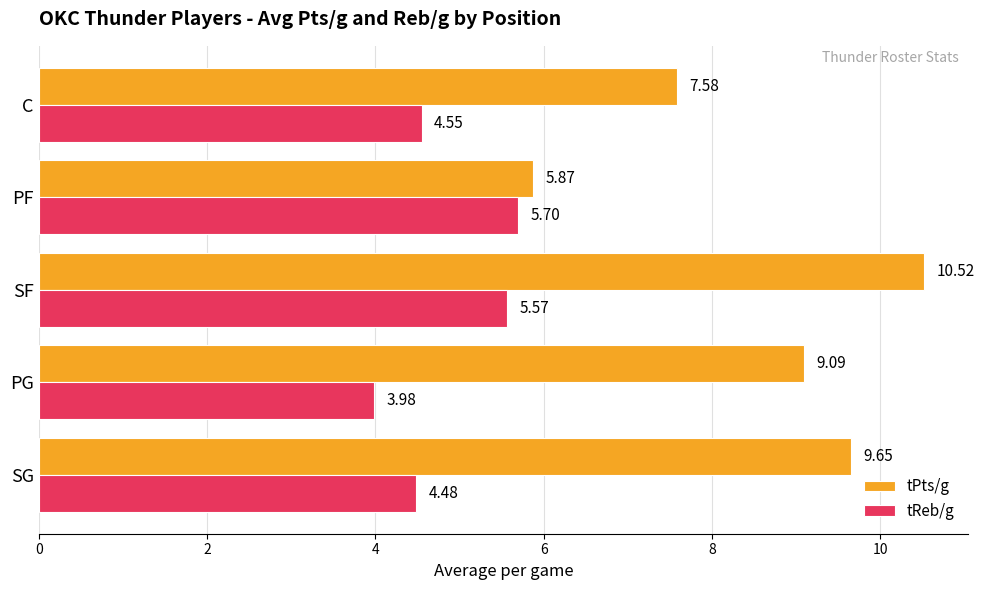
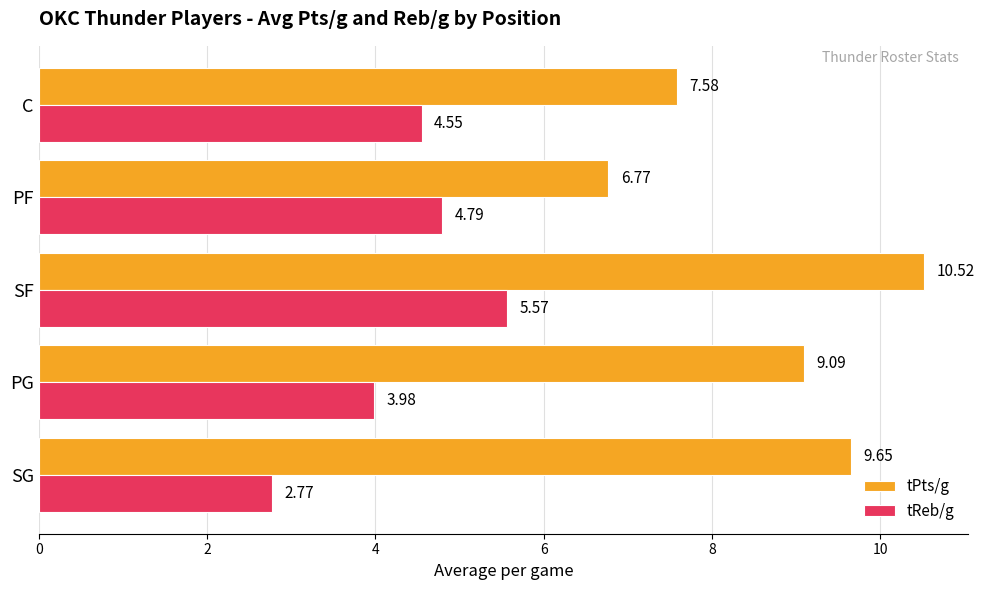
  {
    "tPts/g": {
      "C": 7.58,
-     "PF": 5.87,
+     "PF": 6.77,
      "SF": 10.52,
      "PG": 9.09,
      "SG": 9.65
    },
    "tReb/g": {
      "C": 4.55,
-     "PF": 5.70,
+     "PF": 4.79,
      "SF": 5.57,
      "PG": 3.98,
-     "SG": 4.48
+     "SG": 2.77
    }
  }
